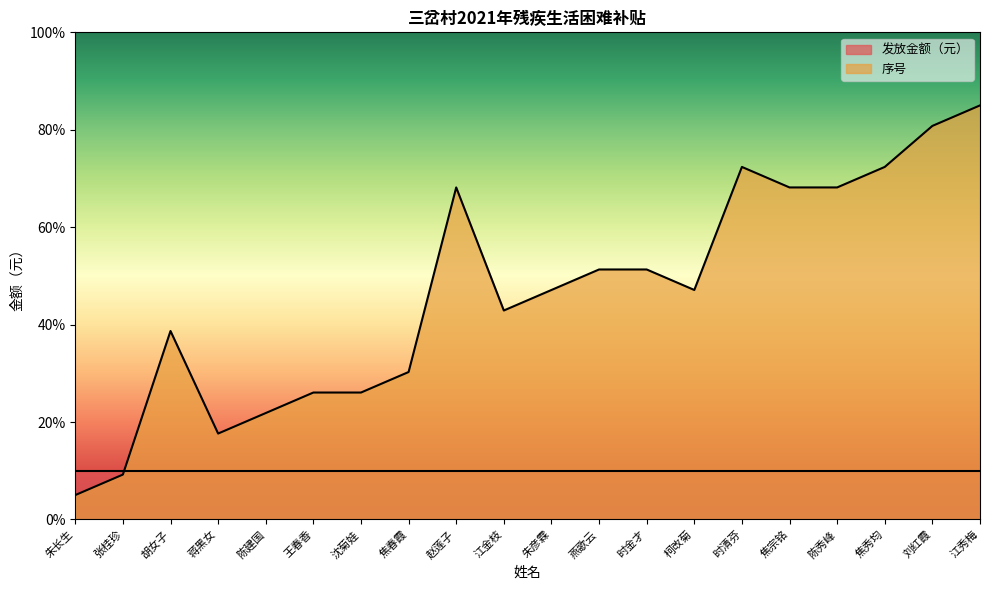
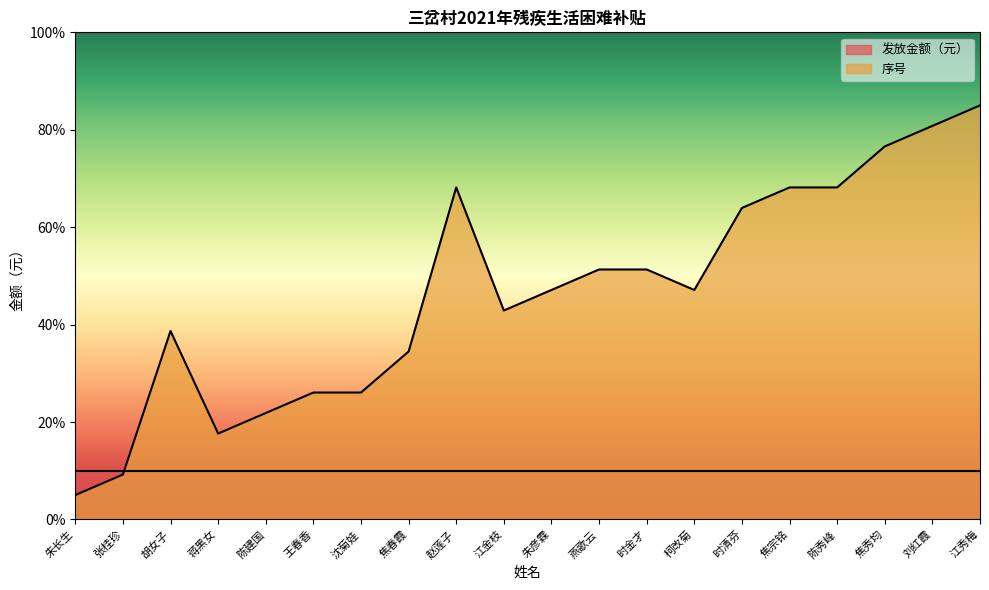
  {
    "发放金额（元）": {
      "朱长生": "10%",
      "张桂珍": "10%",
      "胡女子": "10%",
      "蒋黑女": "10%",
      "陈建国": "10%",
      "王春香": "10%",
      "沈菊娃": "10%",
      "焦春霞": "10%",
      "赵莲子": "10%",
      "江金枝": "10%",
      "朱彦霖": "10%",
      "燕歌云": "10%",
      "时金才": "10%",
      "柯改菊": "10%",
      "时清芬": "10%",
      "焦宗铭": "10%",
      "陈秀峰": "10%",
      "焦秀均": "10%",
      "刘红霞": "10%",
      "江秀梅": "10%"
    },
    "序号": {
      "朱长生": "5%",
      "张桂珍": "9%",
      "胡女子": "39%",
      "蒋黑女": "18%",
      "陈建国": "22%",
      "王春香": "26%",
      "沈菊娃": "26%",
-     "焦春霞": "30%",
+     "焦春霞": "34%",
      "赵莲子": "68%",
      "江金枝": "43%",
      "朱彦霖": "47%",
      "燕歌云": "51%",
      "时金才": "51%",
      "柯改菊": "47%",
-     "时清芬": "72%",
+     "时清芬": "64%",
      "焦宗铭": "68%",
      "陈秀峰": "68%",
-     "焦秀均": "72%",
+     "焦秀均": "77%",
      "刘红霞": "81%",
      "江秀梅": "85%"
    }
  }
